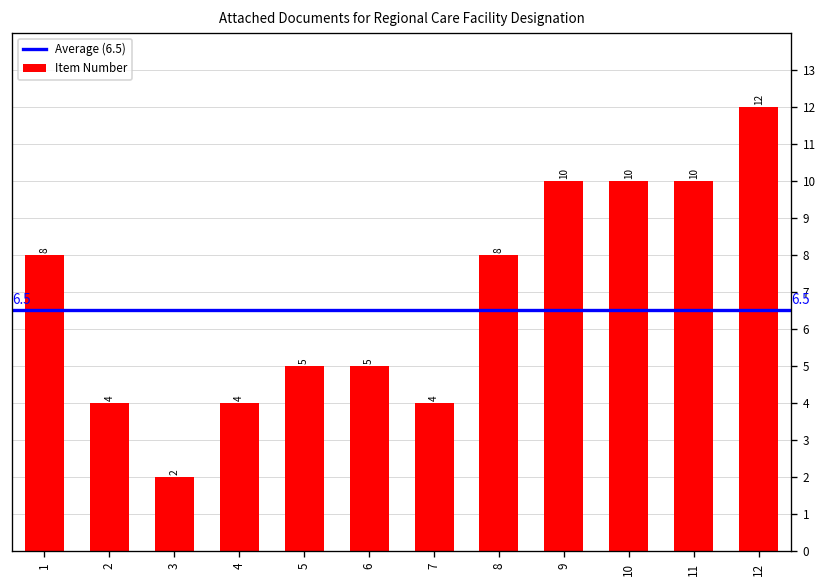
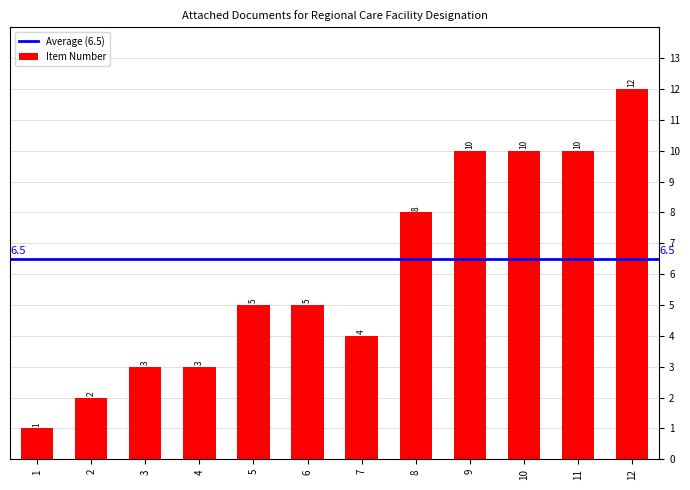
  {
-   "1": 8,
-   "2": 4,
-   "3": 2,
-   "4": 4,
+   "1": 1,
+   "2": 2,
+   "3": 3,
+   "4": 3,
    "5": 5,
    "6": 5,
    "7": 4,
    "8": 8,
    "9": 10,
    "10": 10,
    "11": 10,
    "12": 12
  }
